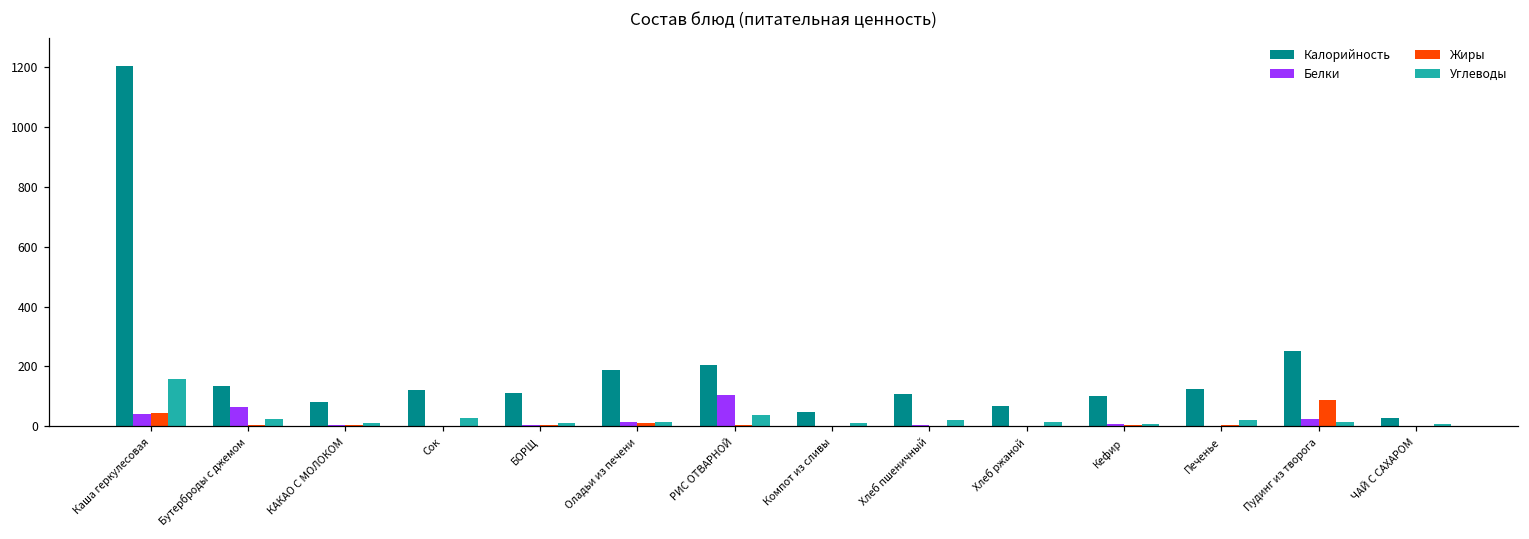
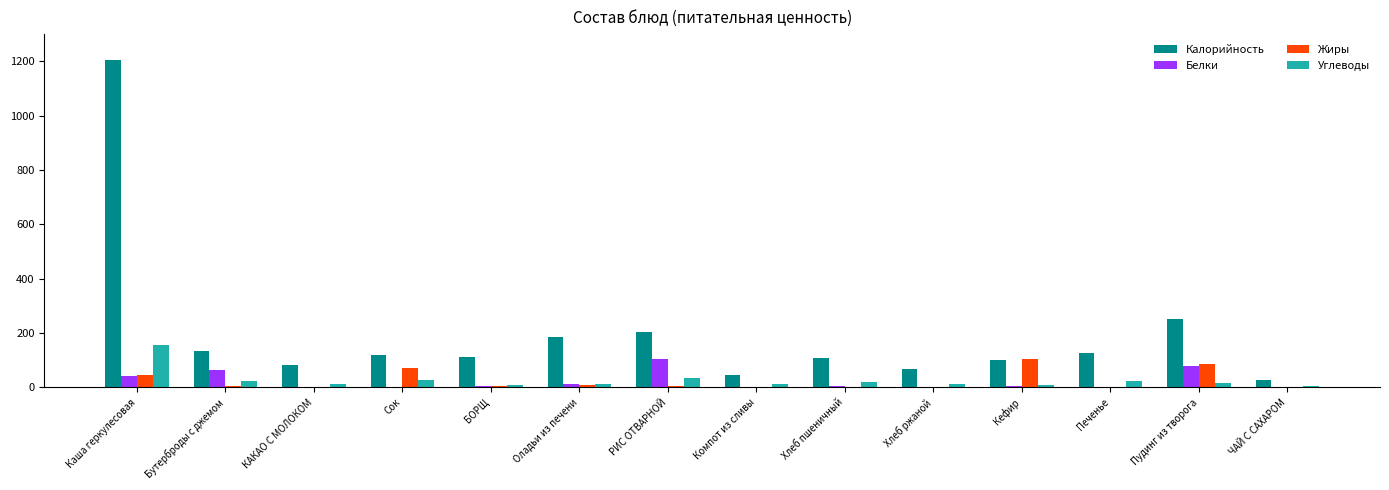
  {
    "Белки": {
      "Каша геркулесовая": 40,
      "Бутерброды с джемом": 60,
      "Оладьи из печени": 10,
      "РИС ОТВАРНОЙ": 100,
-     "Пудинг из творога": 20
+     "Пудинг из творога": 80
    },
    "Жиры": {
      "Каша геркулесовая": 50,
-     "Сок": 0,
+     "Сок": 70,
      "Оладьи из печени": 10,
-     "Кефир": 10,
+     "Кефир": 110,
      "Пудинг из творога": 90,
      "ЧАЙ С САХАРОМ": 0
    }
  }
